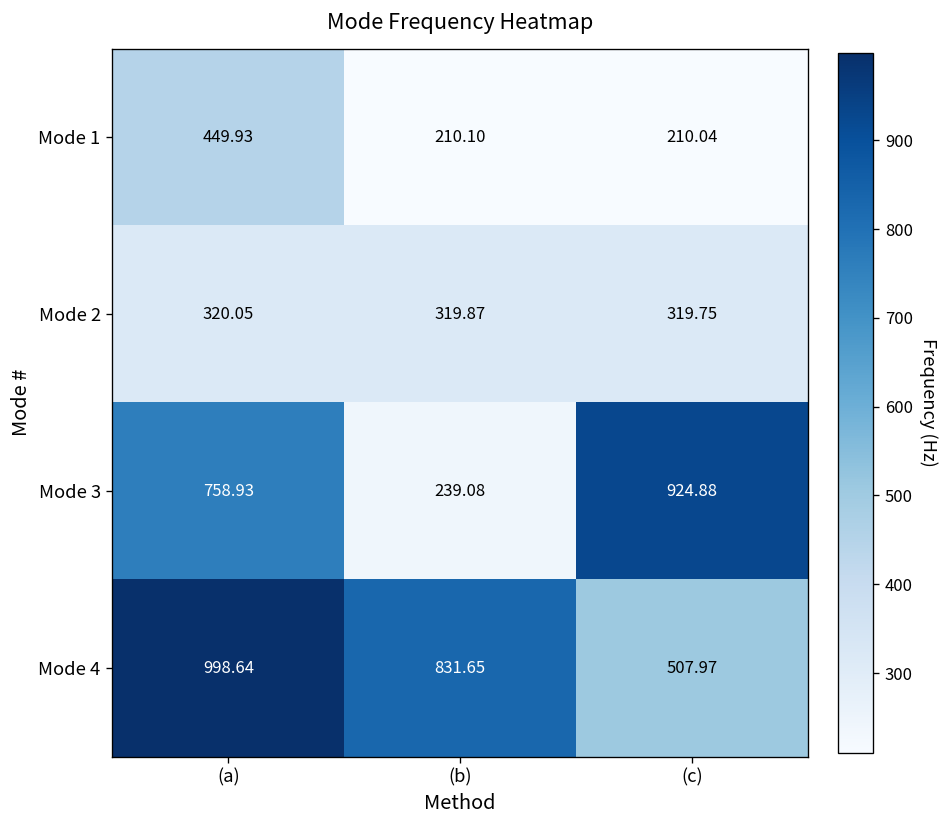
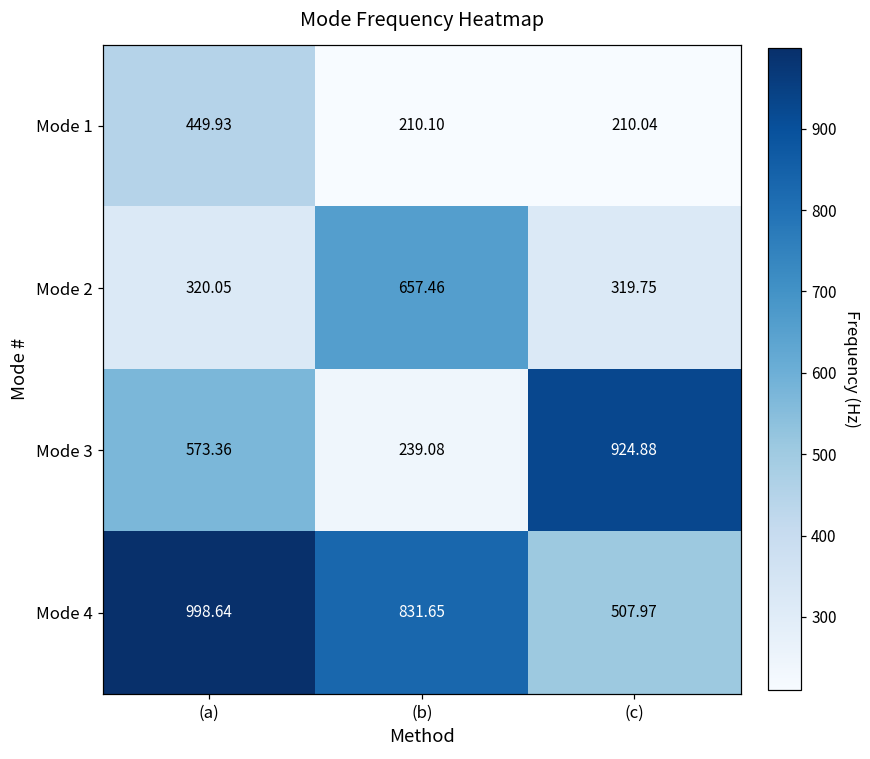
  {
    "Mode 1": {
      "(a)": 449.93,
      "(b)": 210.10,
      "(c)": 210.04
    },
    "Mode 2": {
      "(a)": 320.05,
-     "(b)": 319.87,
+     "(b)": 657.46,
      "(c)": 319.75
    },
    "Mode 3": {
-     "(a)": 758.93,
+     "(a)": 573.36,
      "(b)": 239.08,
      "(c)": 924.88
    },
    "Mode 4": {
      "(a)": 998.64,
      "(b)": 831.65,
      "(c)": 507.97
    }
  }
